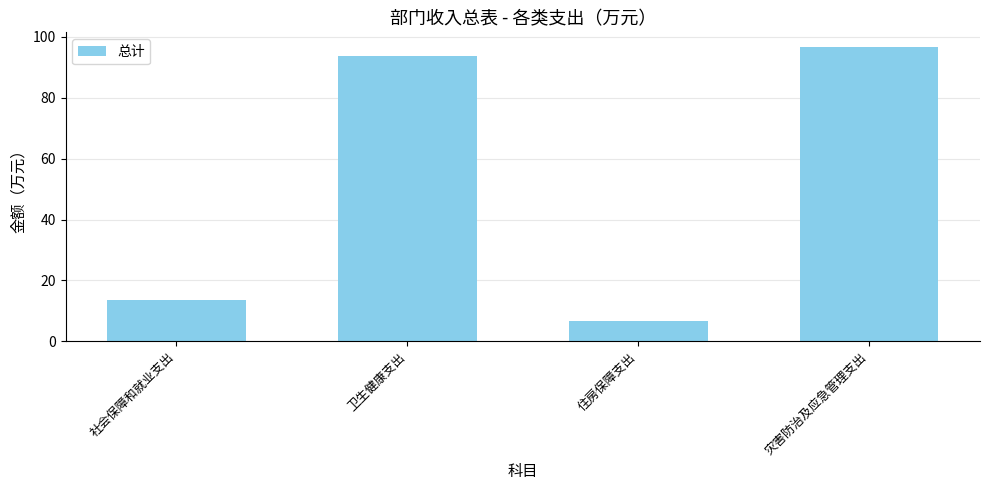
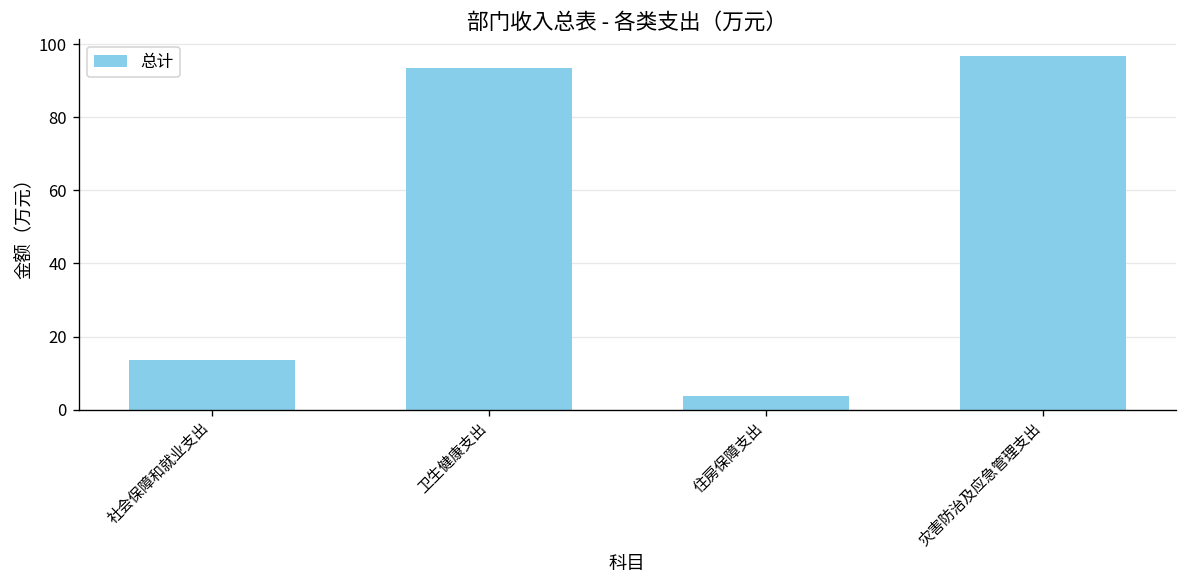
  {
    "社会保障和就业支出": 13,
    "卫生健康支出": 94,
-   "住房保障支出": 7,
+   "住房保障支出": 4,
    "灾害防治及应急管理支出": 97
  }
